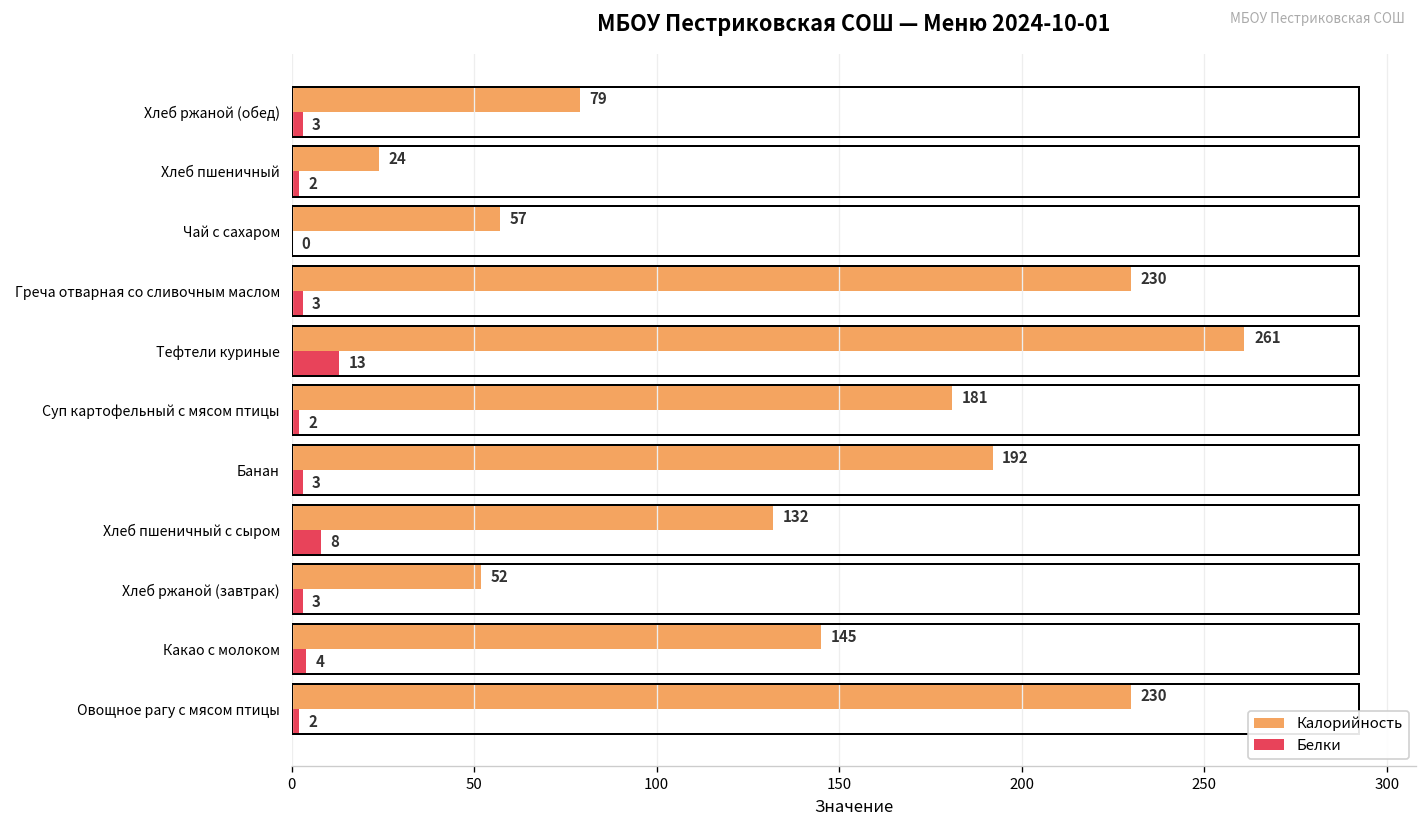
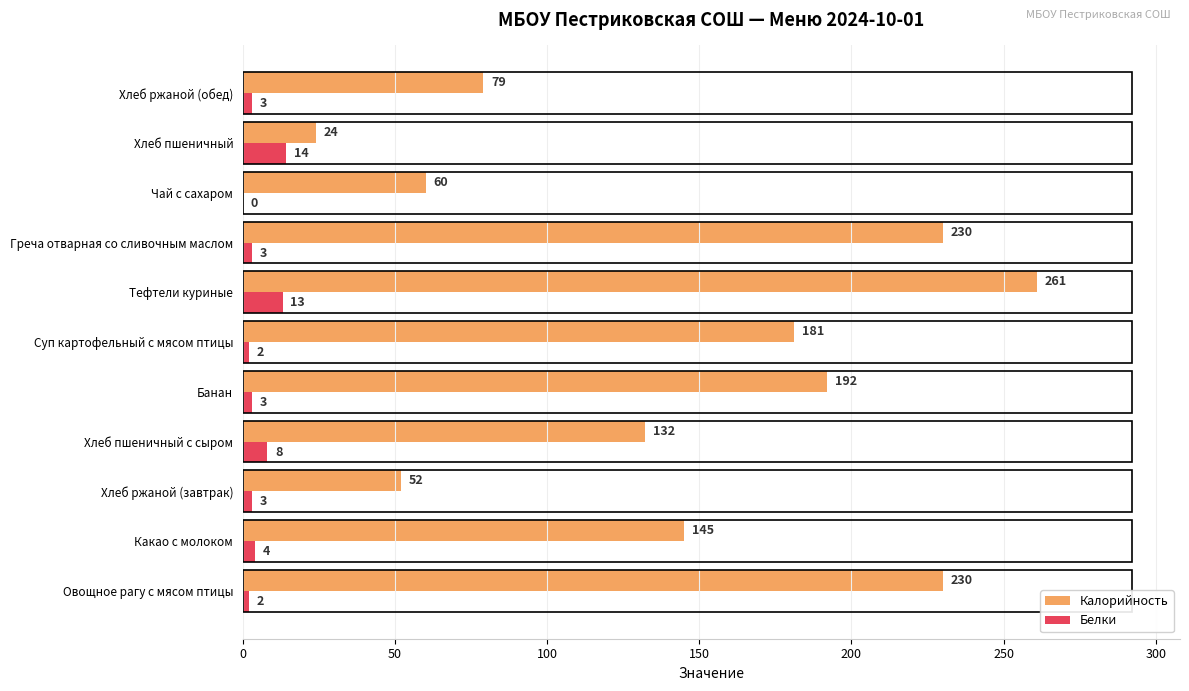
  {
    "Калорийность": {
      "Хлеб ржаной (обед)": 79,
      "Хлеб пшеничный": 24,
-     "Чай с сахаром": 57,
+     "Чай с сахаром": 60,
      "Греча отварная со сливочным маслом": 230,
      "Тефтели куриные": 261,
      "Суп картофельный с мясом птицы": 181,
      "Банан": 192,
      "Хлеб пшеничный с сыром": 132,
      "Хлеб ржаной (завтрак)": 52,
      "Какао с молоком": 145,
      "Овощное рагу с мясом птицы": 230
    },
    "Белки": {
      "Хлеб ржаной (обед)": 3,
-     "Хлеб пшеничный": 2,
+     "Хлеб пшеничный": 14,
      "Чай с сахаром": 0,
      "Греча отварная со сливочным маслом": 3,
      "Тефтели куриные": 13,
      "Суп картофельный с мясом птицы": 2,
      "Банан": 3,
      "Хлеб пшеничный с сыром": 8,
      "Хлеб ржаной (завтрак)": 3,
      "Какао с молоком": 4,
      "Овощное рагу с мясом птицы": 2
    }
  }
